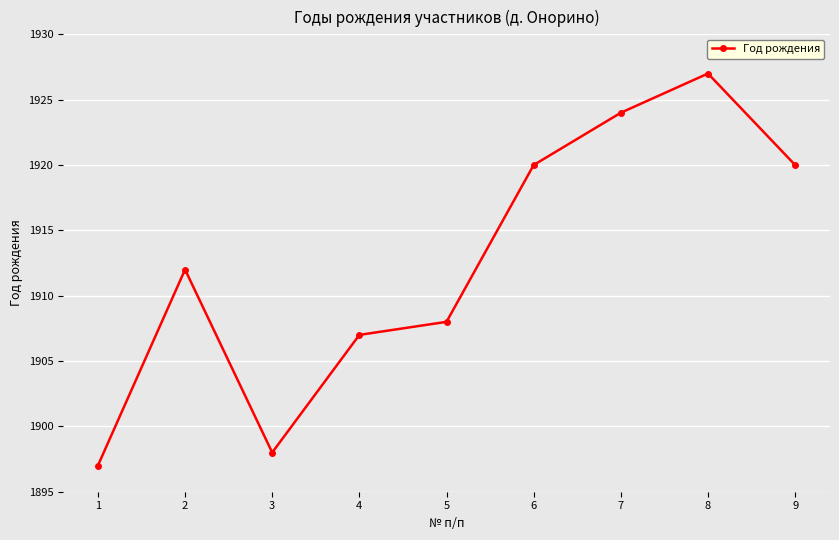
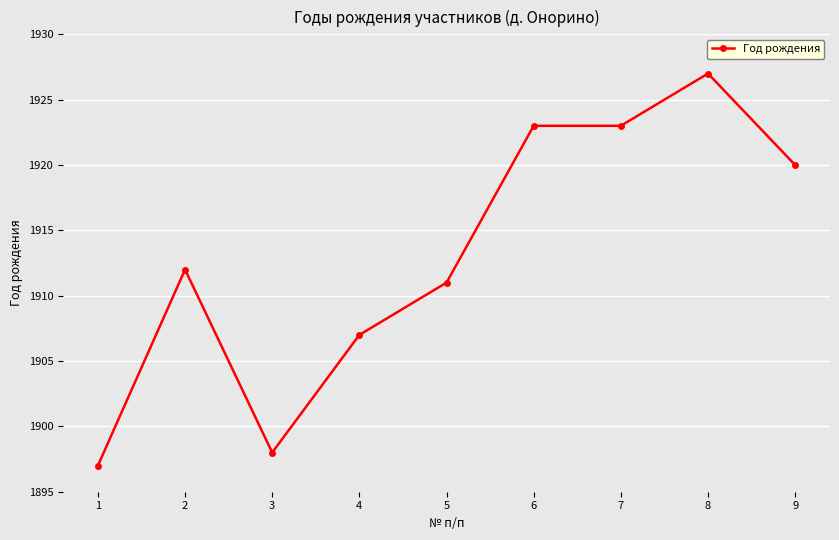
  {
    "1": 1897,
    "2": 1912,
    "3": 1898,
    "4": 1907,
-   "5": 1908,
-   "6": 1920,
-   "7": 1924,
+   "5": 1911,
+   "6": 1923,
+   "7": 1923,
    "8": 1927,
    "9": 1920
  }
